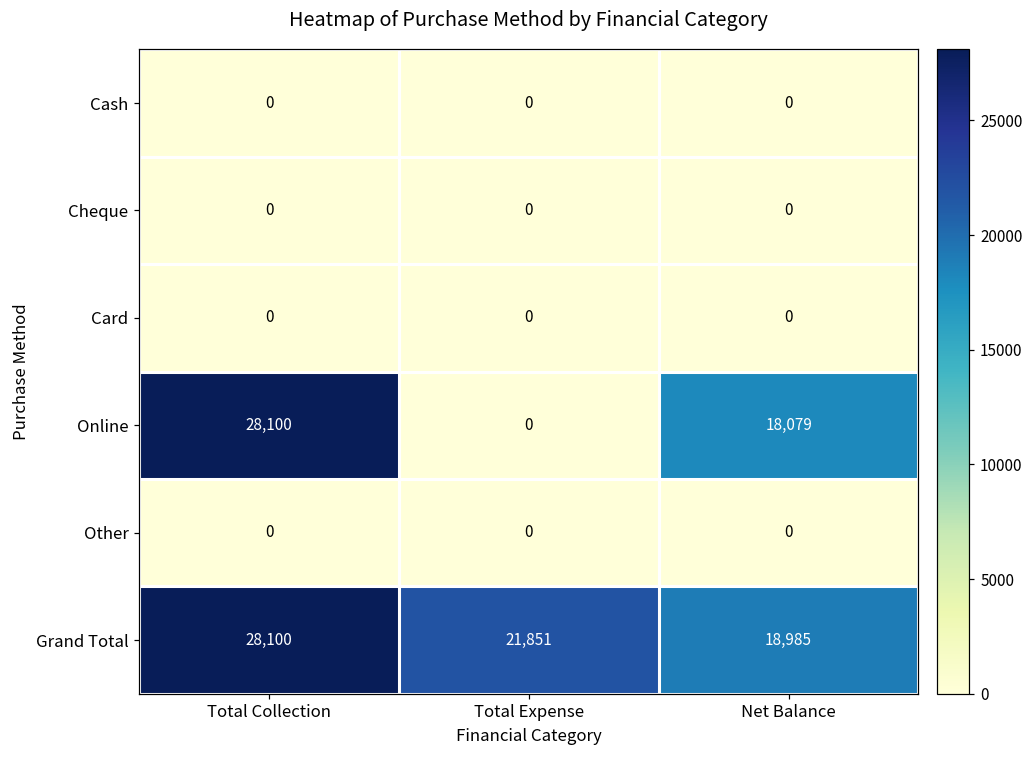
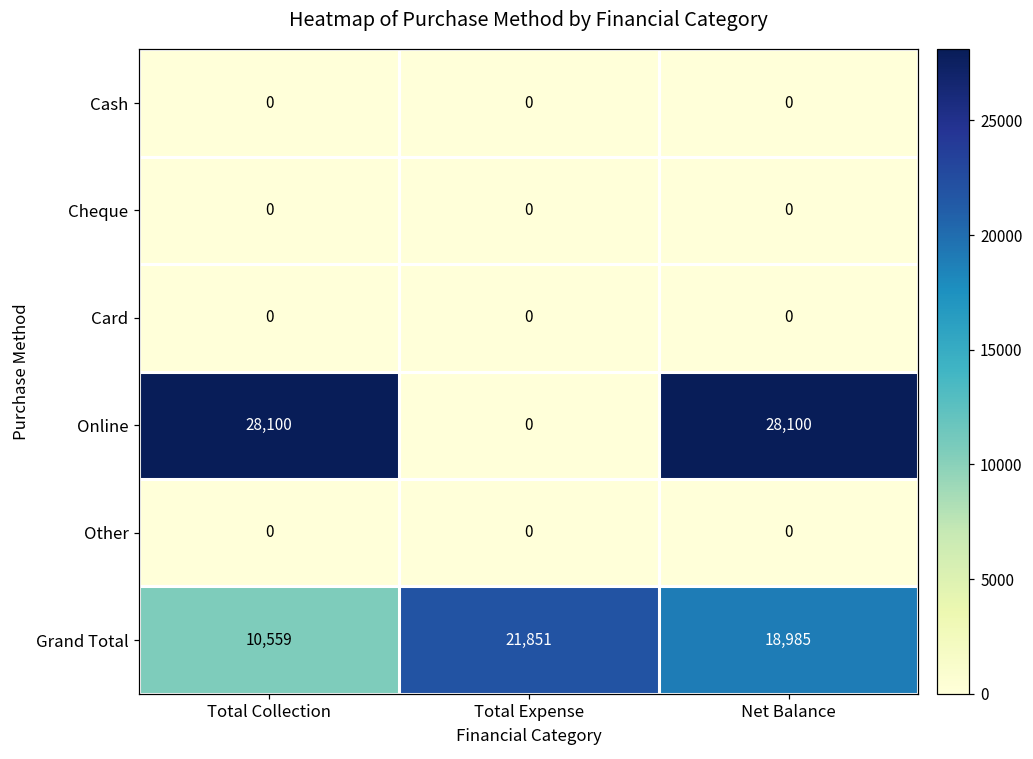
  {
    "Cash": {
      "Total Collection": "0",
      "Total Expense": "0",
      "Net Balance": "0"
    },
    "Cheque": {
      "Total Collection": "0",
      "Total Expense": "0",
      "Net Balance": "0"
    },
    "Card": {
      "Total Collection": "0",
      "Total Expense": "0",
      "Net Balance": "0"
    },
    "Online": {
      "Total Collection": "28,100",
      "Total Expense": "0",
-     "Net Balance": "18,079"
+     "Net Balance": "28,100"
    },
    "Other": {
      "Total Collection": "0",
      "Total Expense": "0",
      "Net Balance": "0"
    },
    "Grand Total": {
-     "Total Collection": "28,100",
+     "Total Collection": "10,559",
      "Total Expense": "21,851",
      "Net Balance": "18,985"
    }
  }
